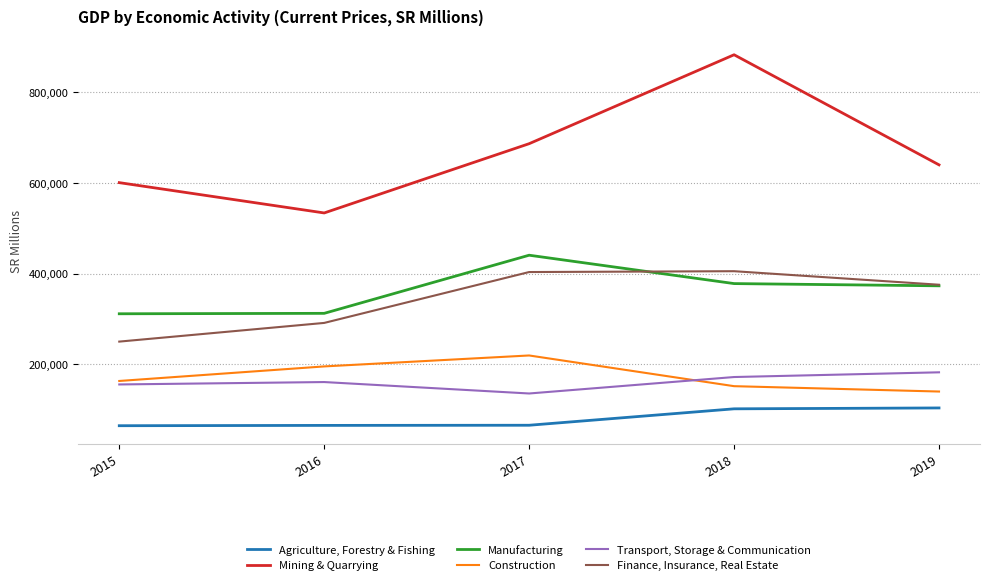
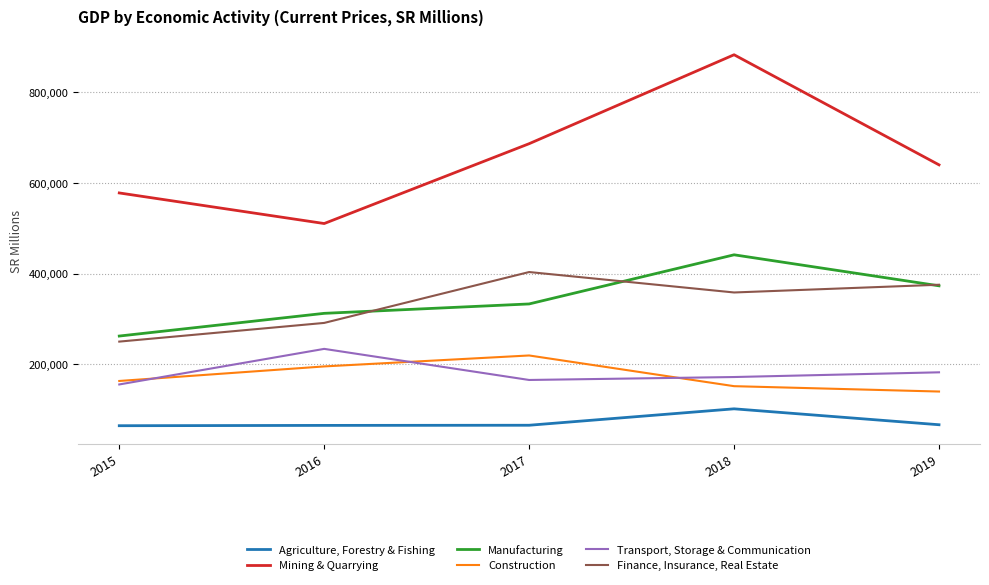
  {
    "Agriculture, Forestry & Fishing": {
      "2015": "60,000",
      "2016": "60,000",
      "2017": "70,000",
      "2018": "100,000",
-     "2019": "100,000"
+     "2019": "70,000"
    },
    "Mining & Quarrying": {
-     "2015": "600,000",
-     "2016": "530,000",
+     "2015": "580,000",
+     "2016": "510,000",
      "2017": "690,000",
      "2018": "880,000",
      "2019": "640,000"
    },
    "Manufacturing": {
-     "2015": "310,000",
+     "2015": "260,000",
      "2016": "310,000",
-     "2017": "440,000",
-     "2018": "380,000"
+     "2017": "330,000",
+     "2018": "440,000"
    },
    "Construction": {
      "2015": "160,000",
      "2016": "200,000",
      "2017": "220,000",
      "2018": "150,000",
      "2019": "140,000"
    },
    "Transport, Storage & Communication": {
      "2015": "160,000",
-     "2016": "160,000",
-     "2017": "140,000",
+     "2016": "230,000",
+     "2017": "170,000",
      "2018": "170,000",
      "2019": "180,000"
    },
    "Finance, Insurance, Real Estate": {
      "2015": "250,000",
      "2016": "290,000",
      "2017": "400,000",
-     "2018": "410,000"
+     "2018": "360,000"
    }
  }
